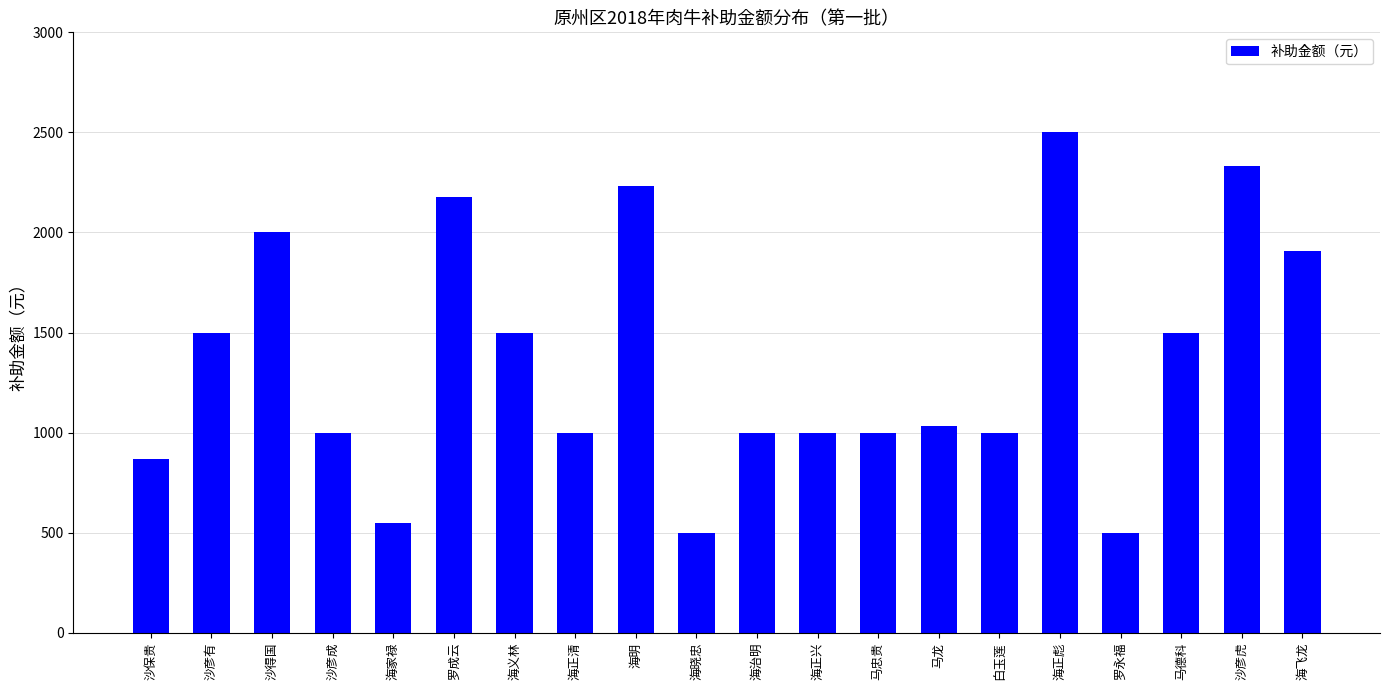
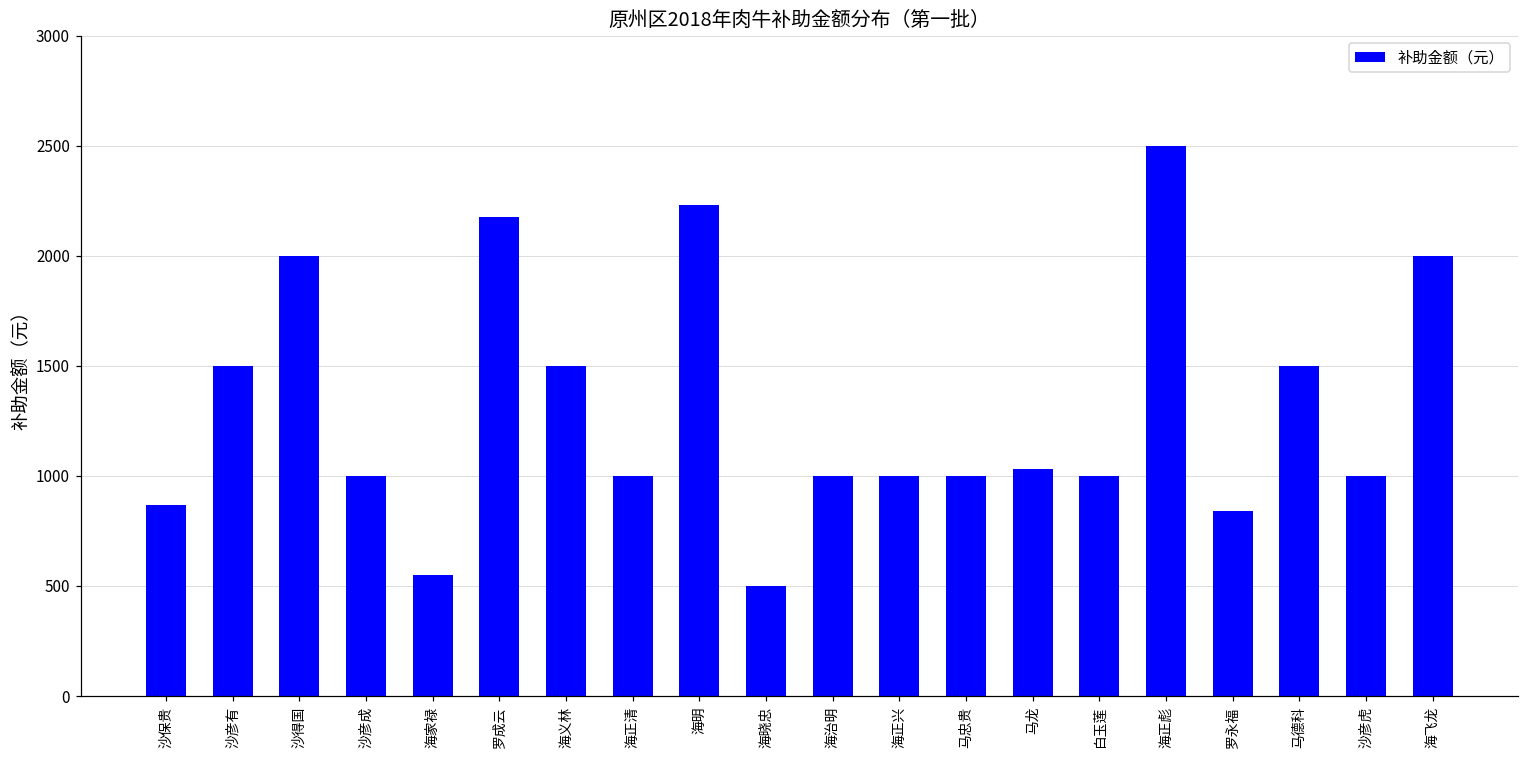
  {
    "沙保贵": 870,
    "沙彦有": 1500,
    "沙得国": 2000,
    "沙彦成": 1000,
    "海家禄": 550,
    "罗成云": 2180,
    "海义林": 1500,
    "海正清": 1000,
    "海明": 2230,
    "海晓忠": 500,
    "海治明": 1000,
    "海正兴": 1000,
    "马忠贵": 1000,
    "马龙": 1030,
    "白玉莲": 1000,
    "海正彪": 2500,
-   "罗永福": 500,
+   "罗永福": 840,
    "马德科": 1500,
-   "沙彦虎": 2330,
-   "海飞龙": 1910
+   "沙彦虎": 1000,
+   "海飞龙": 2000
  }
